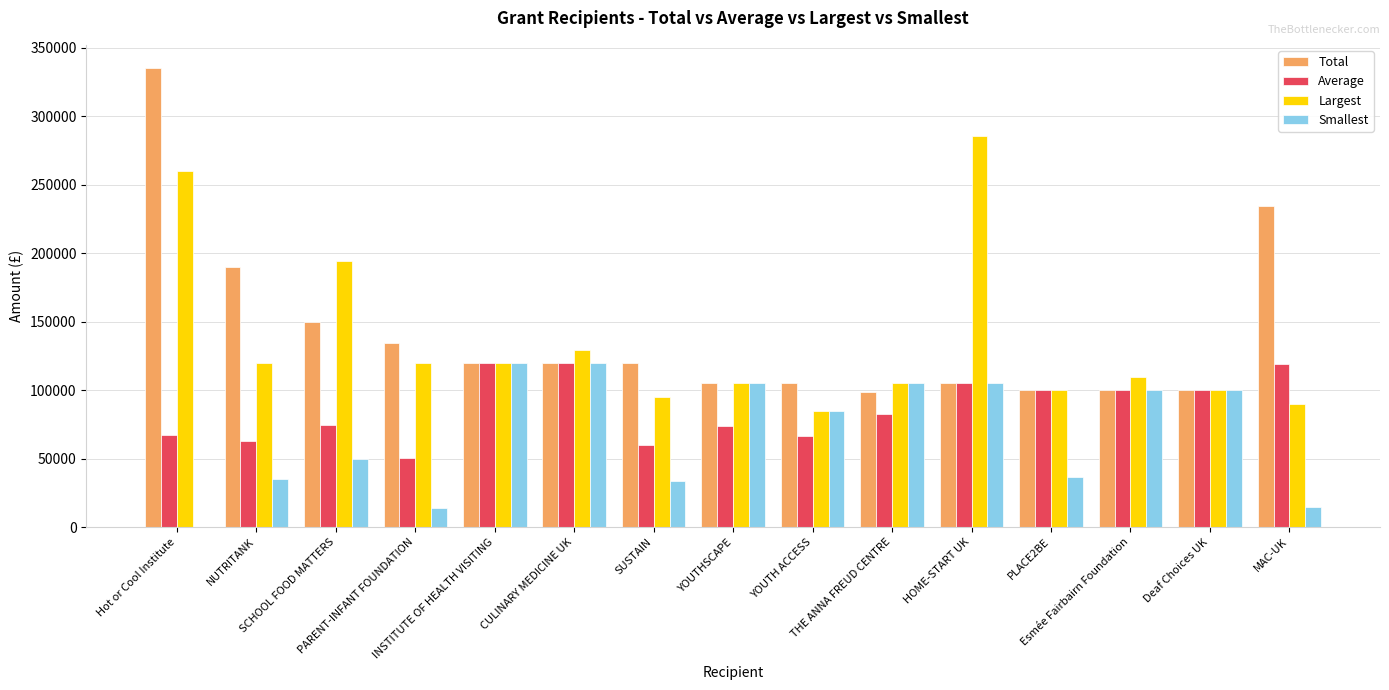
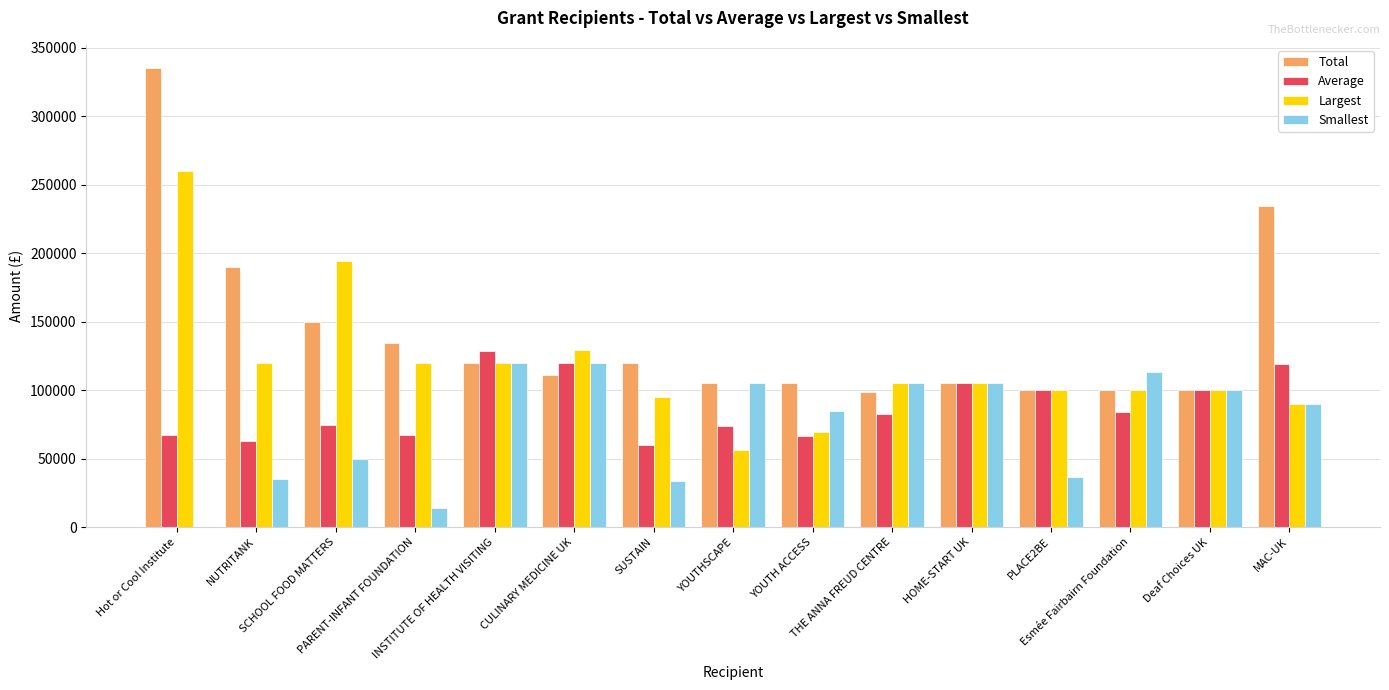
  {
    "Total": {
      "Hot or Cool Institute": 336000,
      "NUTRITANK": 190000,
      "SCHOOL FOOD MATTERS": 150000,
      "PARENT-INFANT FOUNDATION": 134000,
      "INSTITUTE OF HEALTH VISITING": 120000,
-     "CULINARY MEDICINE UK": 120000,
+     "CULINARY MEDICINE UK": 111000,
      "SUSTAIN": 120000,
      "YOUTHSCAPE": 105000,
      "YOUTH ACCESS": 105000,
      "THE ANNA FREUD CENTRE": 99000,
      "HOME-START UK": 105000,
      "PLACE2BE": 100000,
      "Esmée Fairbairn Foundation": 100000,
      "Deaf Choices UK": 100000,
      "MAC-UK": 235000
    },
    "Average": {
      "Hot or Cool Institute": 67000,
      "NUTRITANK": 63000,
      "SCHOOL FOOD MATTERS": 75000,
-     "PARENT-INFANT FOUNDATION": 50000,
-     "INSTITUTE OF HEALTH VISITING": 120000,
+     "PARENT-INFANT FOUNDATION": 67000,
+     "INSTITUTE OF HEALTH VISITING": 128000,
      "CULINARY MEDICINE UK": 120000,
      "SUSTAIN": 60000,
      "YOUTHSCAPE": 74000,
      "YOUTH ACCESS": 67000,
      "THE ANNA FREUD CENTRE": 83000,
      "HOME-START UK": 105000,
      "PLACE2BE": 100000,
-     "Esmée Fairbairn Foundation": 100000,
+     "Esmée Fairbairn Foundation": 84000,
      "Deaf Choices UK": 100000,
      "MAC-UK": 119000
    },
    "Largest": {
      "Hot or Cool Institute": 260000,
      "NUTRITANK": 120000,
      "SCHOOL FOOD MATTERS": 194000,
      "PARENT-INFANT FOUNDATION": 120000,
      "INSTITUTE OF HEALTH VISITING": 120000,
      "CULINARY MEDICINE UK": 129000,
      "SUSTAIN": 95000,
-     "YOUTHSCAPE": 105000,
-     "YOUTH ACCESS": 85000,
+     "YOUTHSCAPE": 56000,
+     "YOUTH ACCESS": 69000,
      "THE ANNA FREUD CENTRE": 105000,
-     "HOME-START UK": 286000,
+     "HOME-START UK": 105000,
      "PLACE2BE": 100000,
-     "Esmée Fairbairn Foundation": 110000,
+     "Esmée Fairbairn Foundation": 100000,
      "Deaf Choices UK": 100000,
      "MAC-UK": 90000
    },
    "Smallest": {
      "NUTRITANK": 35000,
      "SCHOOL FOOD MATTERS": 50000,
      "PARENT-INFANT FOUNDATION": 14000,
      "INSTITUTE OF HEALTH VISITING": 120000,
      "CULINARY MEDICINE UK": 120000,
      "SUSTAIN": 33000,
      "YOUTHSCAPE": 105000,
      "YOUTH ACCESS": 85000,
      "THE ANNA FREUD CENTRE": 105000,
      "HOME-START UK": 105000,
      "PLACE2BE": 37000,
-     "Esmée Fairbairn Foundation": 100000,
+     "Esmée Fairbairn Foundation": 114000,
      "Deaf Choices UK": 100000,
-     "MAC-UK": 15000
+     "MAC-UK": 90000
    }
  }
